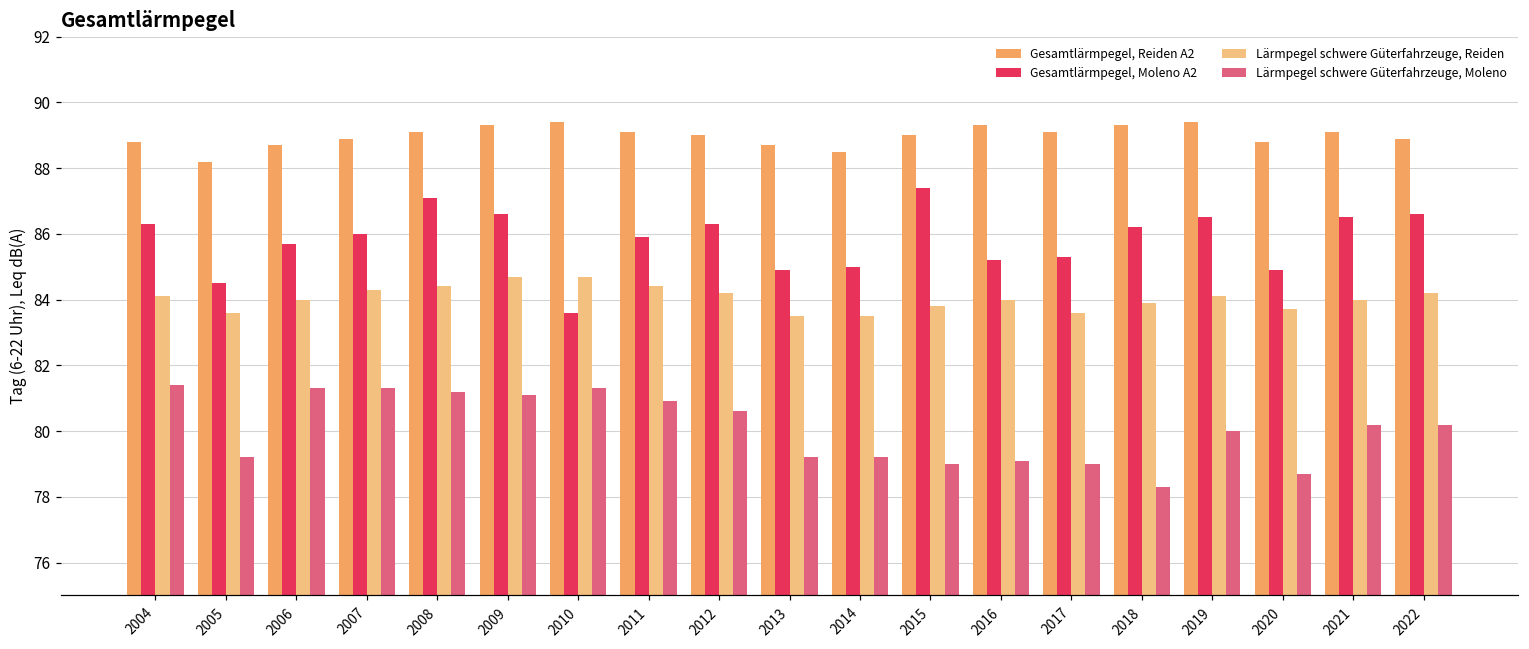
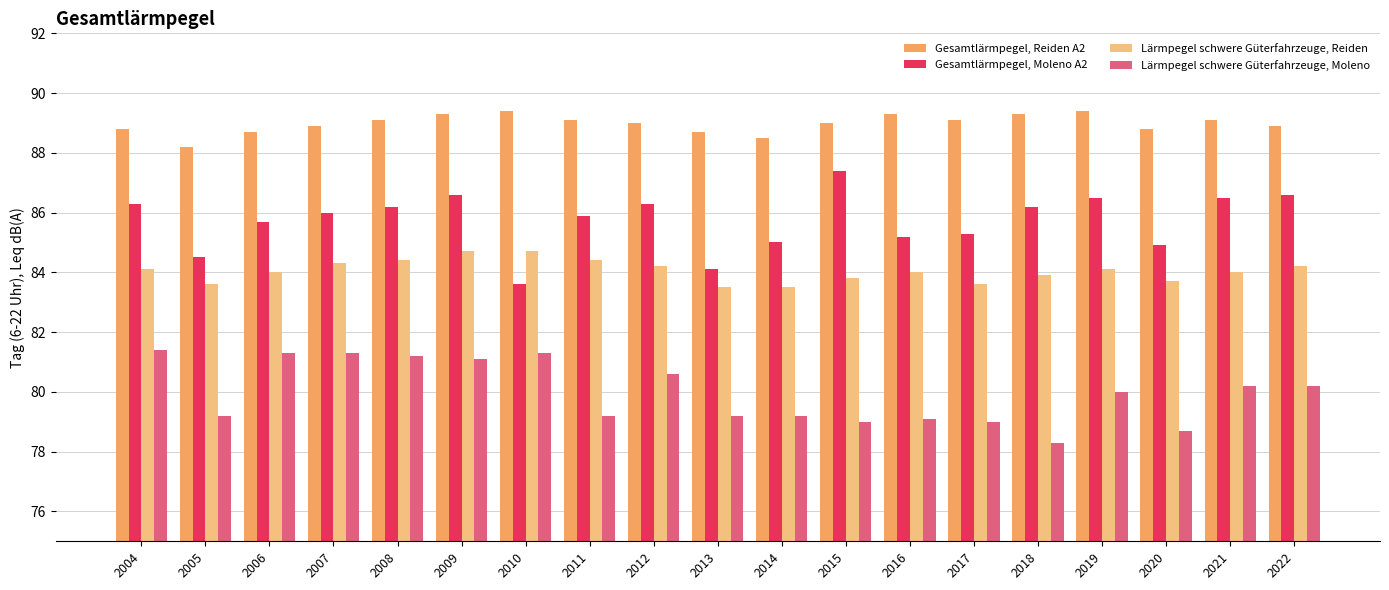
  {
    "Gesamtlärmpegel, Moleno A2": {
      "2004": 86.3,
      "2005": 84.5,
      "2006": 85.7,
      "2007": 86.0,
-     "2008": 87.1,
+     "2008": 86.2,
      "2009": 86.6,
      "2010": 83.6,
      "2011": 85.9,
      "2012": 86.3,
-     "2013": 84.9,
+     "2013": 84.1,
      "2014": 85.0,
      "2015": 87.4,
      "2016": 85.2,
      "2017": 85.3,
      "2018": 86.2,
      "2019": 86.5,
      "2020": 84.9,
      "2021": 86.5,
      "2022": 86.6
    },
    "Lärmpegel schwere Güterfahrzeuge, Moleno": {
      "2004": 81.4,
      "2005": 79.2,
      "2006": 81.3,
      "2007": 81.3,
      "2008": 81.2,
      "2009": 81.1,
      "2010": 81.3,
-     "2011": 80.9,
+     "2011": 79.2,
      "2012": 80.6,
      "2013": 79.2,
      "2014": 79.2,
      "2015": 79.0,
      "2016": 79.1,
      "2017": 79.0,
      "2018": 78.3,
      "2019": 80.0,
      "2020": 78.7,
      "2021": 80.2,
      "2022": 80.2
    }
  }
